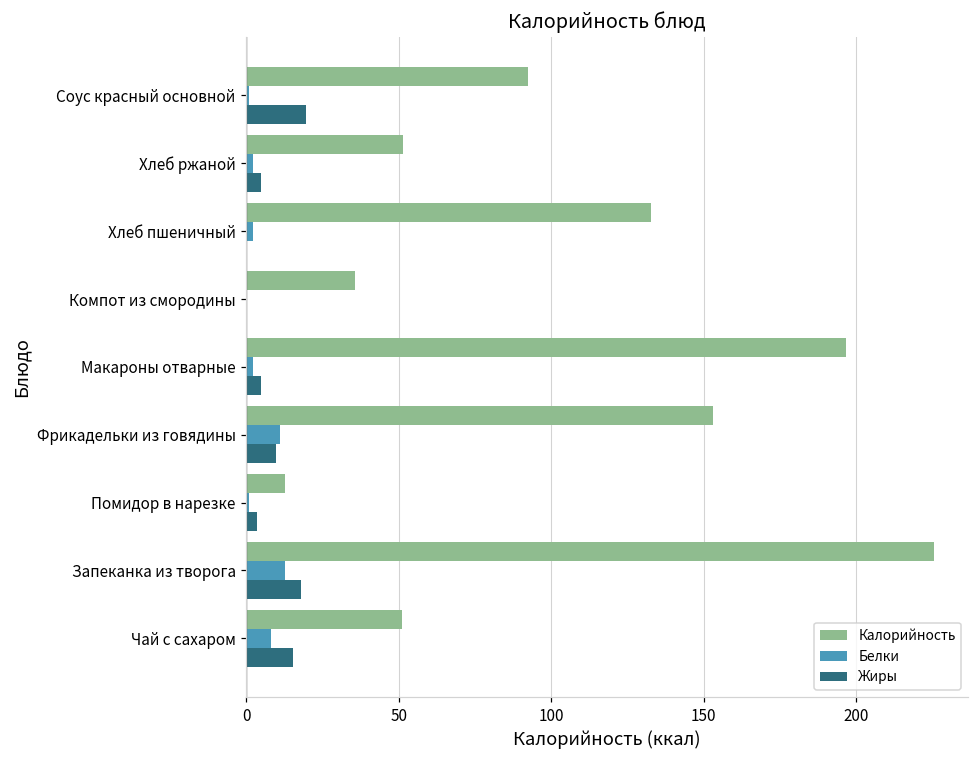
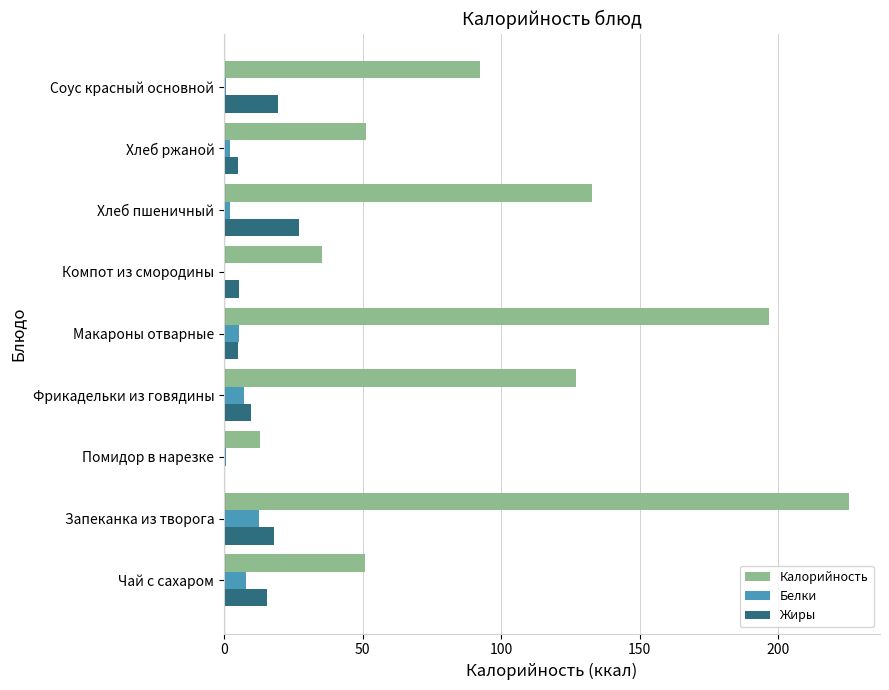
  {
    "Калорийность": {
      "Соус красный основной": 92,
      "Хлеб ржаной": 51,
      "Хлеб пшеничный": 133,
      "Компот из смородины": 36,
      "Макароны отварные": 197,
-     "Фрикадельки из говядины": 153,
+     "Фрикадельки из говядины": 127,
      "Помидор в нарезке": 13,
      "Запеканка из творога": 225,
      "Чай с сахаром": 51
    },
    "Белки": {
      "Хлеб ржаной": 2,
      "Хлеб пшеничный": 2,
-     "Макароны отварные": 2,
-     "Фрикадельки из говядины": 11,
+     "Макароны отварные": 5,
+     "Фрикадельки из говядины": 7,
      "Запеканка из творога": 13,
      "Чай с сахаром": 8
    },
    "Жиры": {
      "Соус красный основной": 19,
      "Хлеб ржаной": 5,
-     "Хлеб пшеничный": 0,
-     "Компот из смородины": 0,
+     "Хлеб пшеничный": 27,
+     "Компот из смородины": 6,
      "Макароны отварные": 5,
      "Фрикадельки из говядины": 10,
-     "Помидор в нарезке": 4,
+     "Помидор в нарезке": 0,
      "Запеканка из творога": 18,
      "Чай с сахаром": 15
    }
  }
